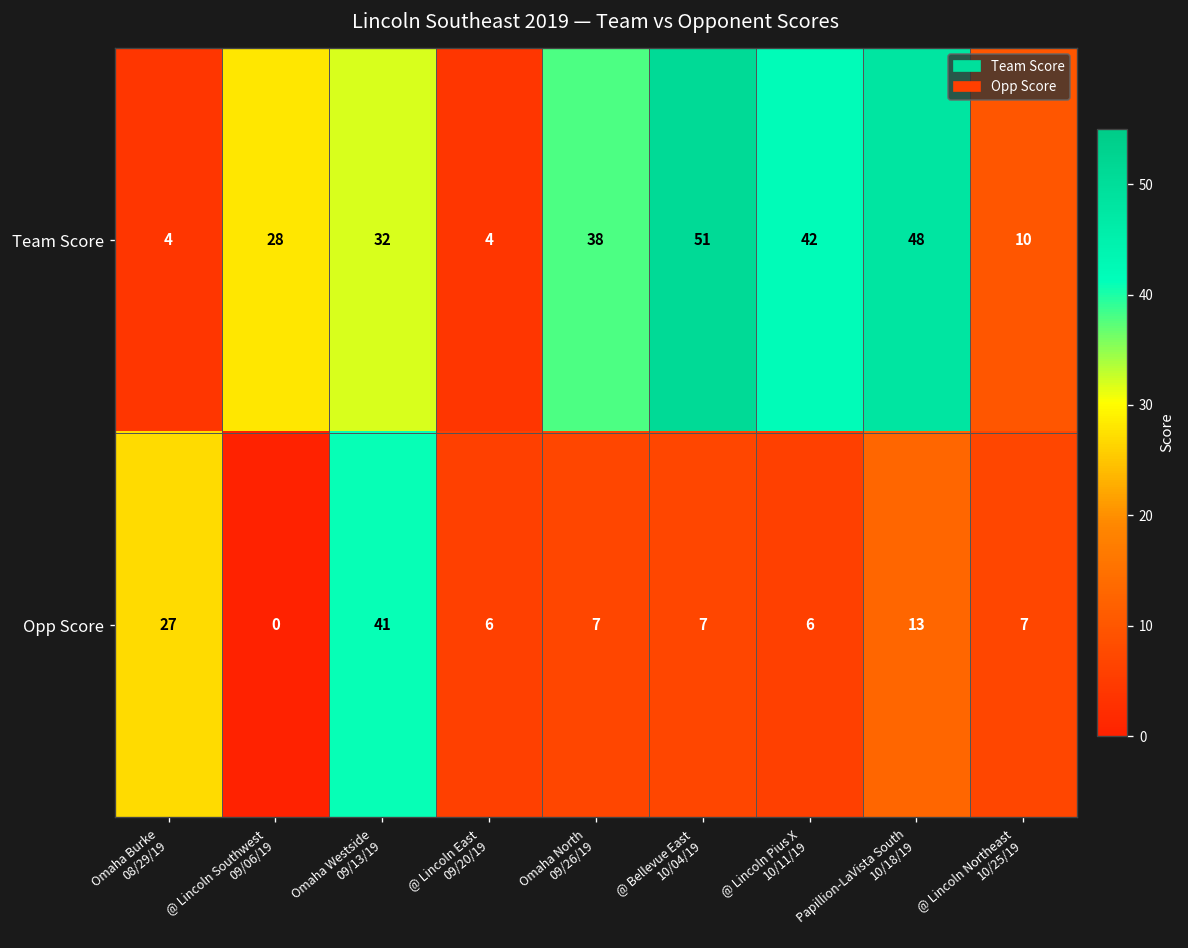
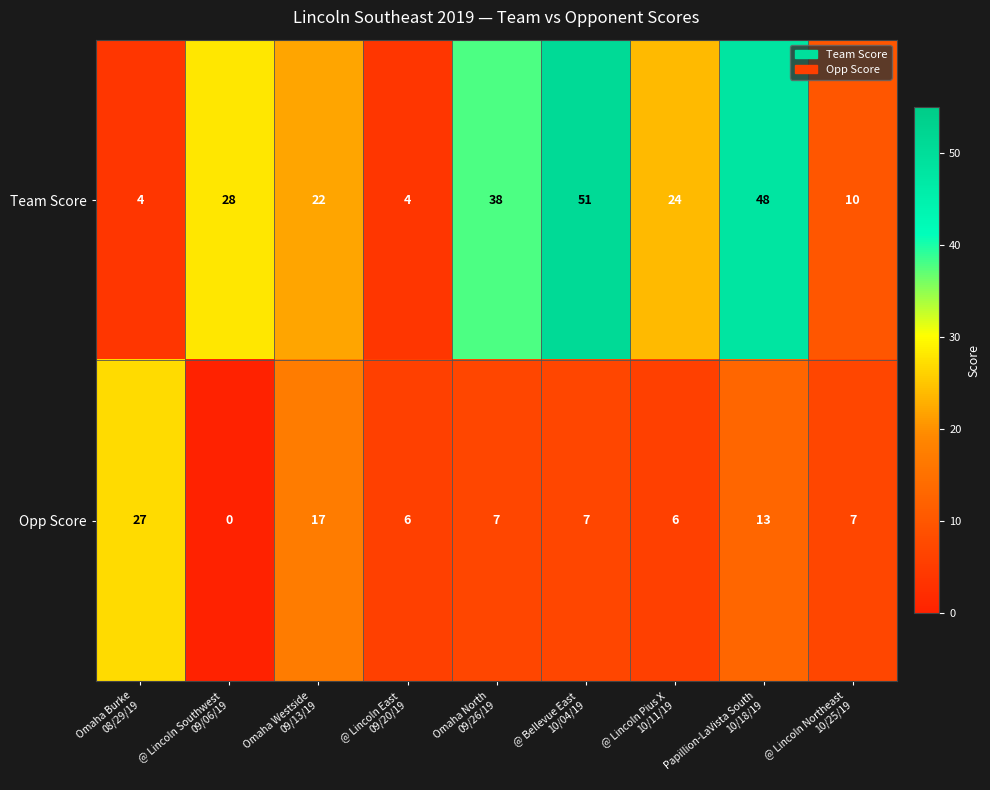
  {
    "Team Score": {
      "Omaha Burke 08/29/19": 4,
      "@ Lincoln Southwest 09/06/19": 28,
-     "Omaha Westside 09/13/19": 32,
+     "Omaha Westside 09/13/19": 22,
      "@ Lincoln East 09/20/19": 4,
      "Omaha North 09/26/19": 38,
      "@ Bellevue East 10/04/19": 51,
-     "@ Lincoln Pius X 10/11/19": 42,
+     "@ Lincoln Pius X 10/11/19": 24,
      "Papillion-LaVista South 10/18/19": 48,
      "@ Lincoln Northeast 10/25/19": 10
    },
    "Opp Score": {
      "Omaha Burke 08/29/19": 27,
      "@ Lincoln Southwest 09/06/19": 0,
-     "Omaha Westside 09/13/19": 41,
+     "Omaha Westside 09/13/19": 17,
      "@ Lincoln East 09/20/19": 6,
      "Omaha North 09/26/19": 7,
      "@ Bellevue East 10/04/19": 7,
      "@ Lincoln Pius X 10/11/19": 6,
      "Papillion-LaVista South 10/18/19": 13,
      "@ Lincoln Northeast 10/25/19": 7
    }
  }
